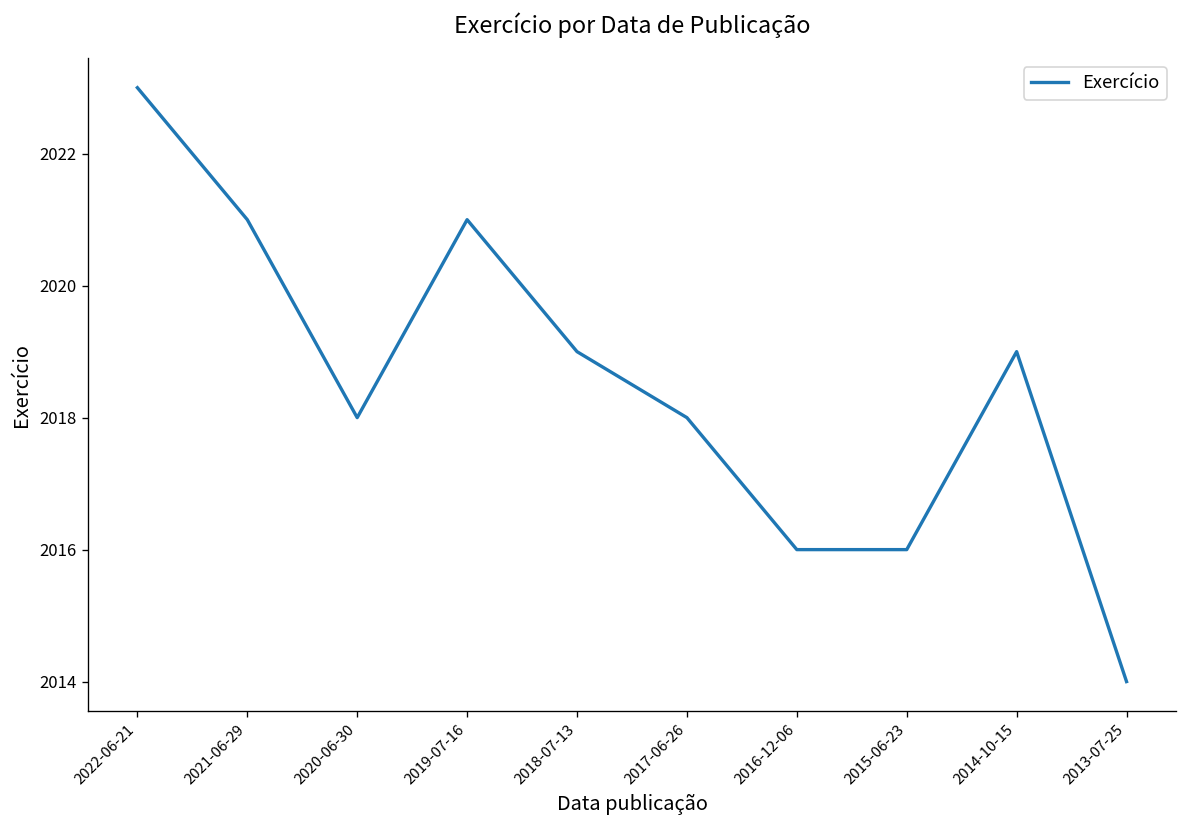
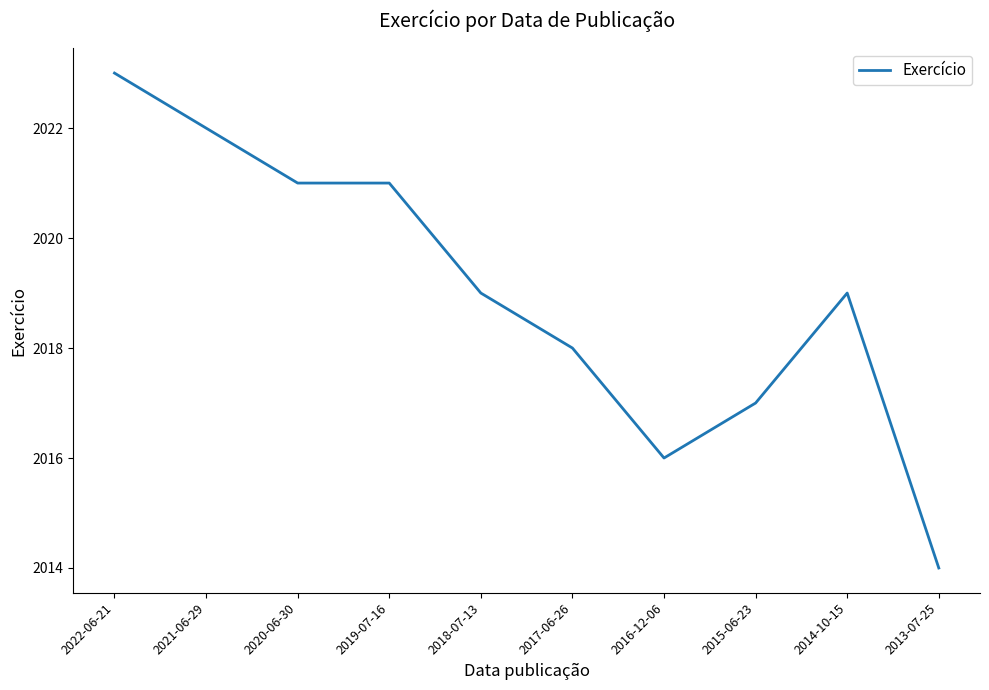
  {
    "2022-06-21": 2023,
-   "2021-06-29": 2021,
-   "2020-06-30": 2018,
+   "2021-06-29": 2022,
+   "2020-06-30": 2021,
    "2019-07-16": 2021,
    "2018-07-13": 2019,
    "2017-06-26": 2018,
    "2016-12-06": 2016,
-   "2015-06-23": 2016,
+   "2015-06-23": 2017,
    "2014-10-15": 2019,
    "2013-07-25": 2014
  }
